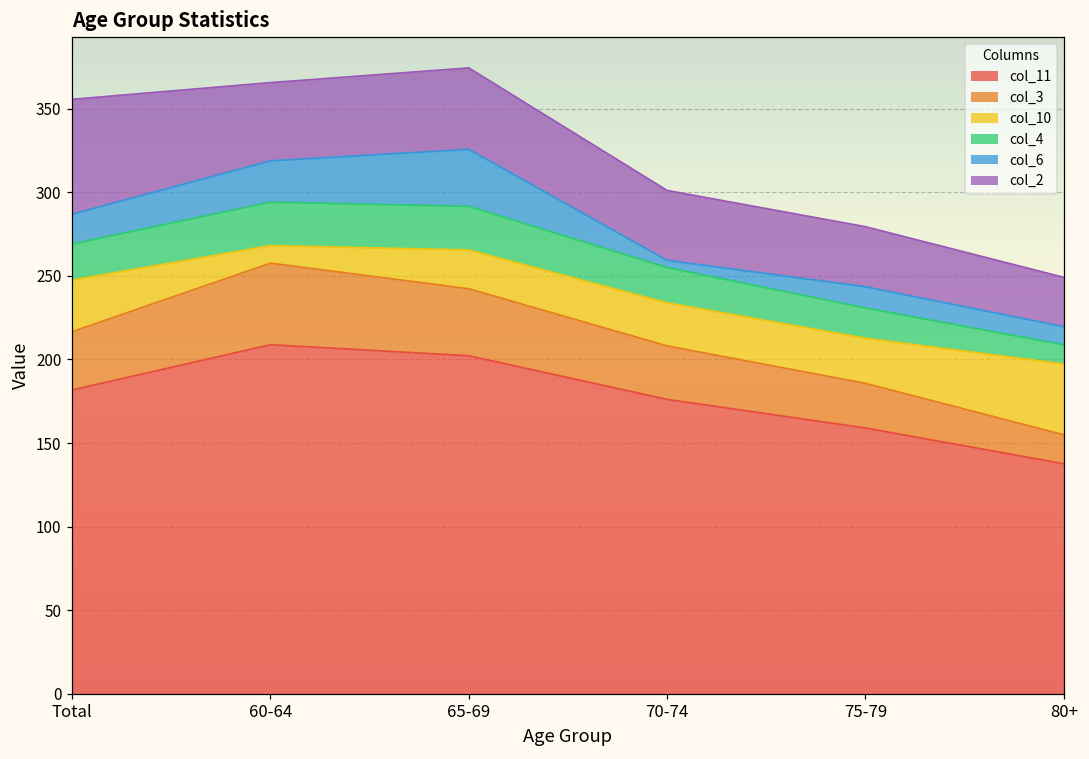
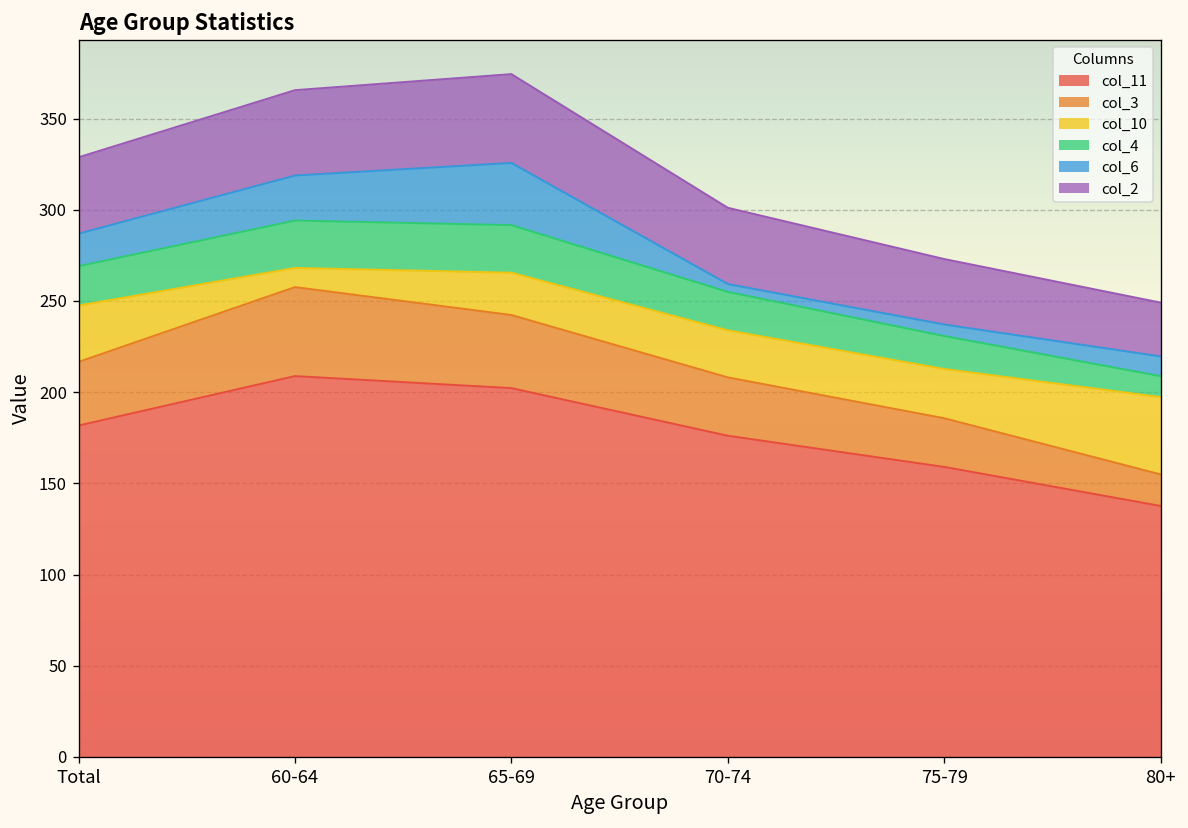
  {
    "col_10": {
      "Total": 31,
      "60-64": 11,
      "65-69": 23,
      "70-74": 26,
      "75-79": 27,
      "80+": 42
    },
    "col_4": {
      "Total": 22,
      "60-64": 26,
      "65-69": 26,
      "70-74": 21,
      "75-79": 18,
      "80+": 12
    },
    "col_6": {
      "Total": 18,
      "60-64": 25,
      "65-69": 34,
      "70-74": 4,
-     "75-79": 13,
+     "75-79": 6,
      "80+": 11
    },
    "col_2": {
-     "Total": 69,
+     "Total": 42,
      "60-64": 47,
      "65-69": 49,
      "70-74": 42,
      "75-79": 36,
      "80+": 30
    }
  }
